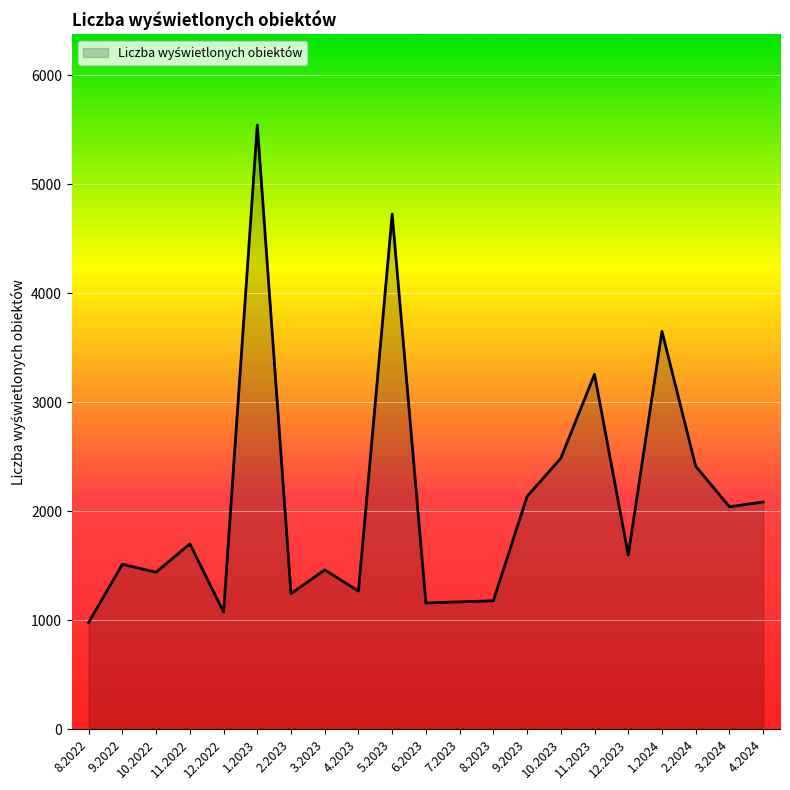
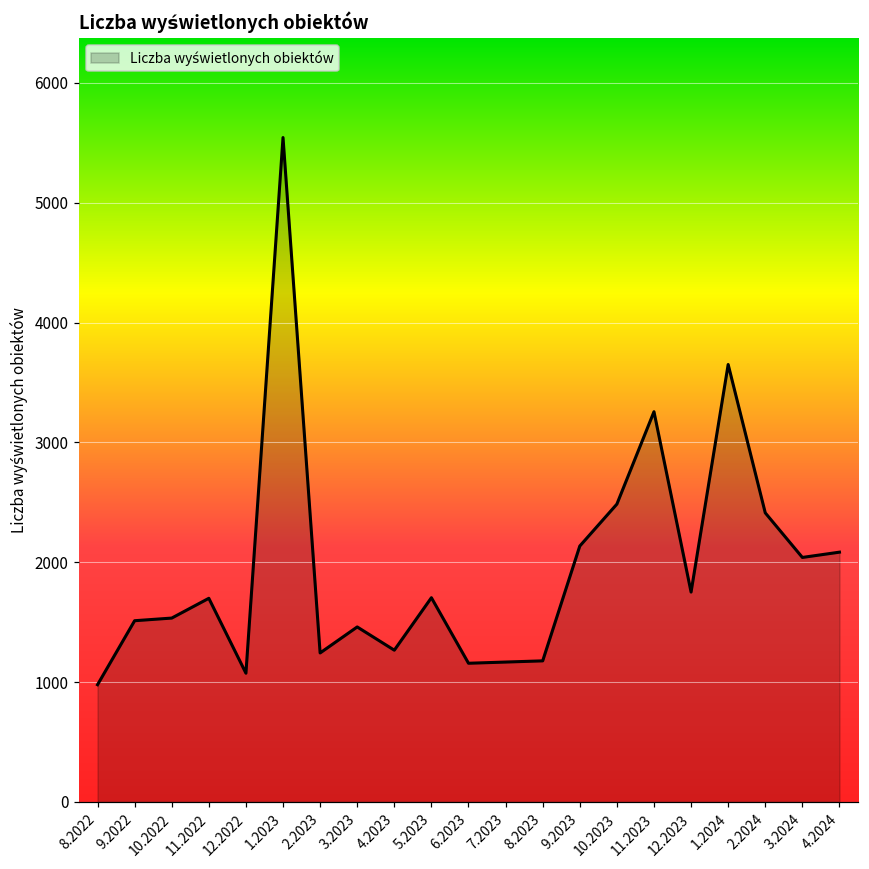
  {
    "8.2022": 980,
    "9.2022": 1510,
-   "10.2022": 1440,
+   "10.2022": 1530,
    "11.2022": 1700,
    "12.2022": 1070,
    "1.2023": 5540,
    "2.2023": 1240,
    "3.2023": 1460,
    "4.2023": 1270,
-   "5.2023": 4730,
+   "5.2023": 1700,
    "6.2023": 1160,
    "7.2023": 1170,
    "8.2023": 1180,
    "9.2023": 2140,
    "10.2023": 2490,
    "11.2023": 3260,
-   "12.2023": 1600,
+   "12.2023": 1750,
    "1.2024": 3650,
    "2.2024": 2410,
    "3.2024": 2040,
    "4.2024": 2080
  }
